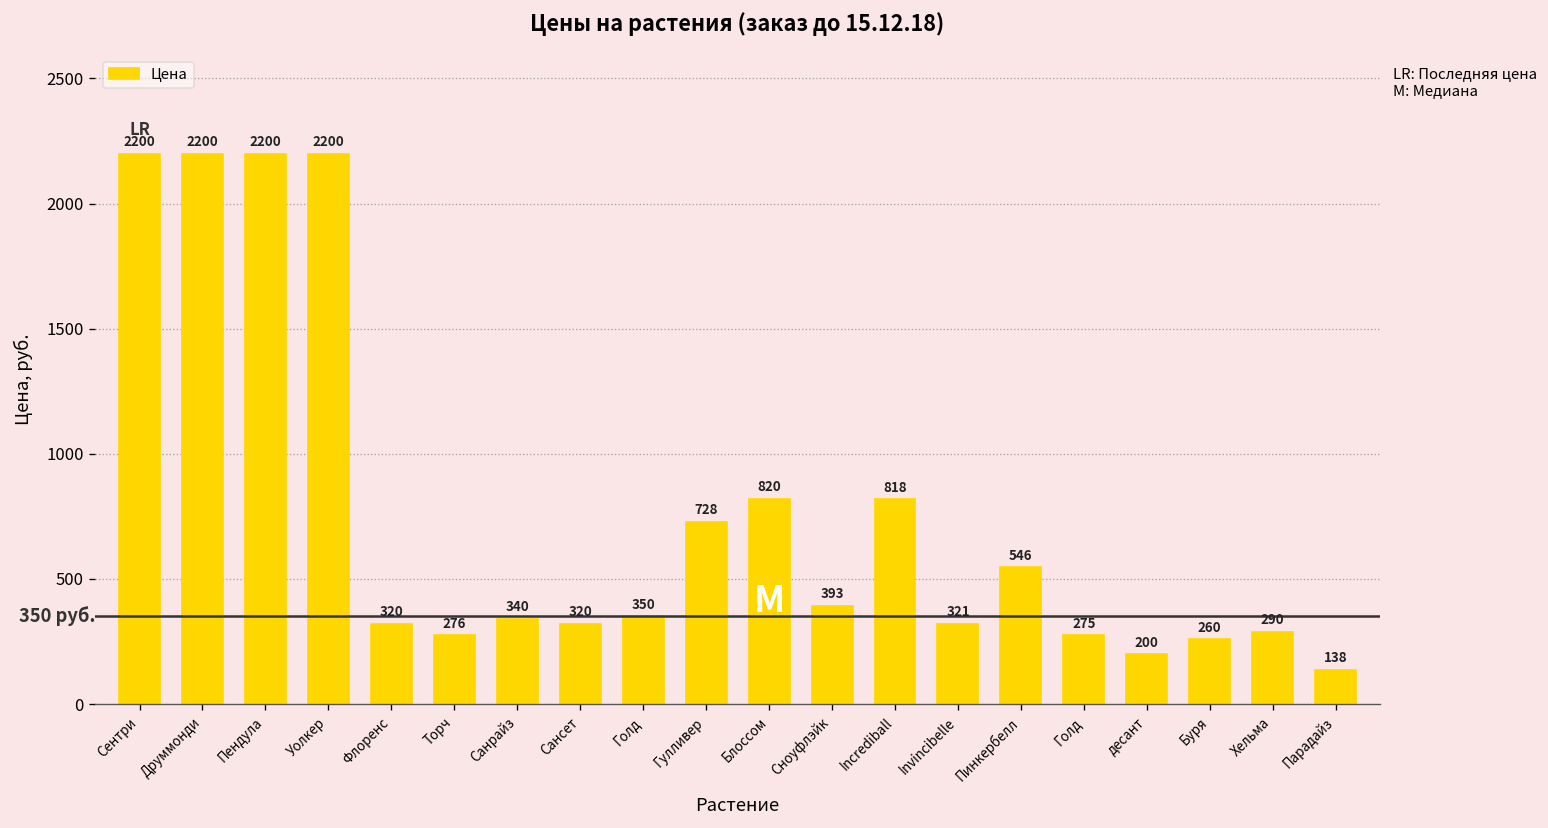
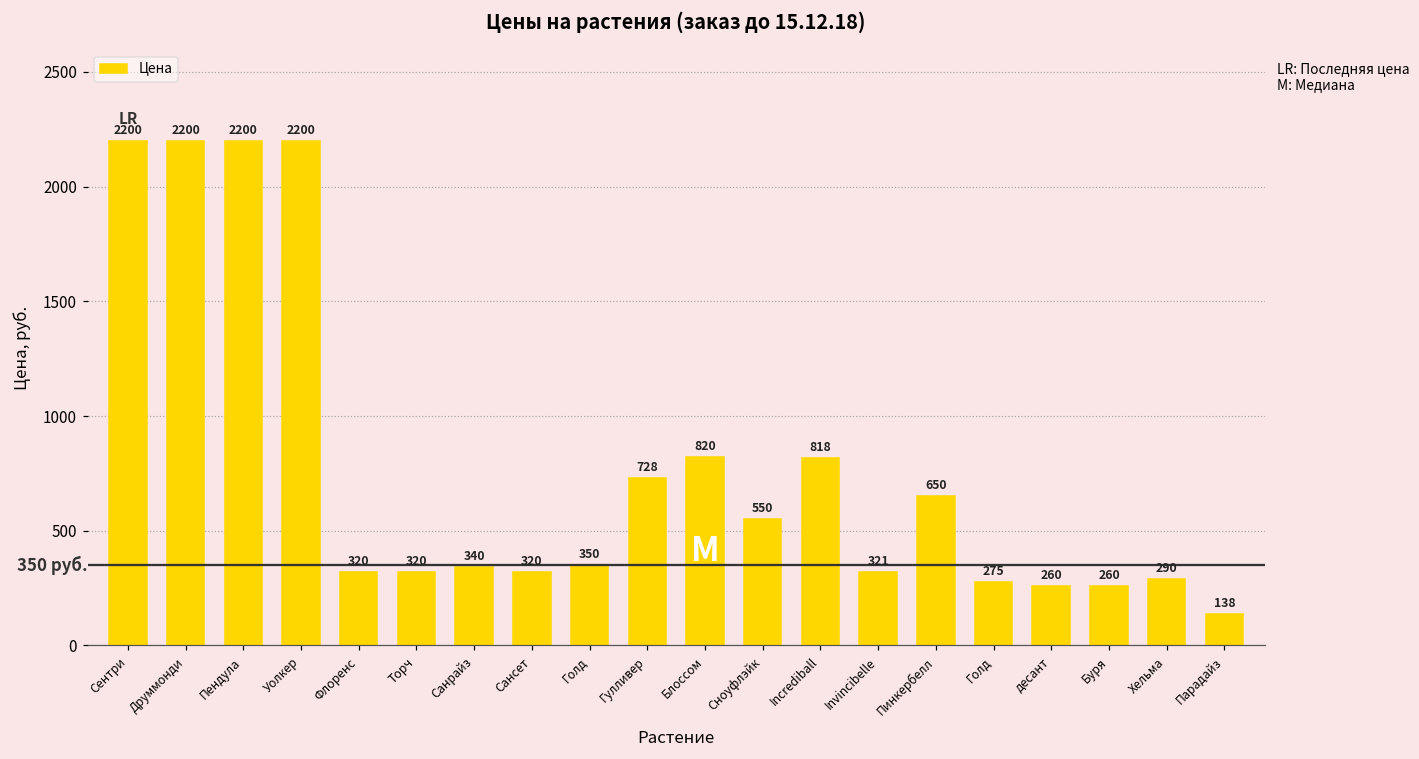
  {
    "Друммонди": 2200,
    "Пендула": 2200,
    "Уолкер": 2200,
    "Флоренс": 320,
-   "Торч": 276,
+   "Торч": 320,
    "Санрайз": 340,
    "Сансет": 320,
    "Гулливер": 728,
    "Блоссом": 820,
-   "Сноуфлэйк": 393,
+   "Сноуфлэйк": 550,
    "Incrediball": 818,
    "Invincibelle": 321,
-   "Пинкербелл": 546,
-   "десант": 200,
+   "Пинкербелл": 650,
+   "десант": 260,
    "Буря": 260,
    "Хельма": 290,
    "Парадайз": 138
  }
